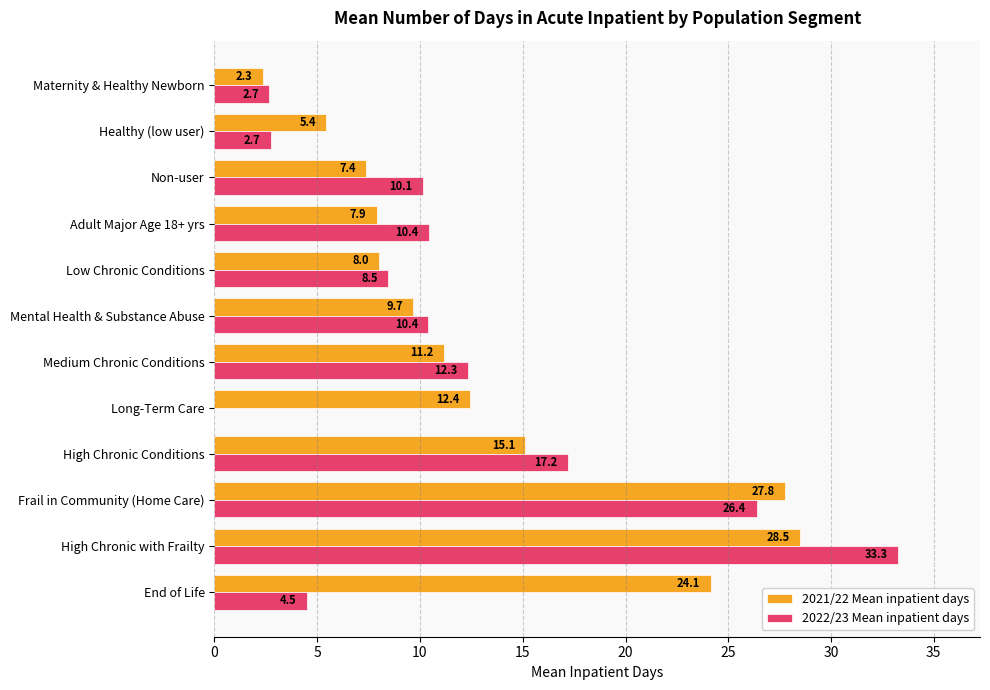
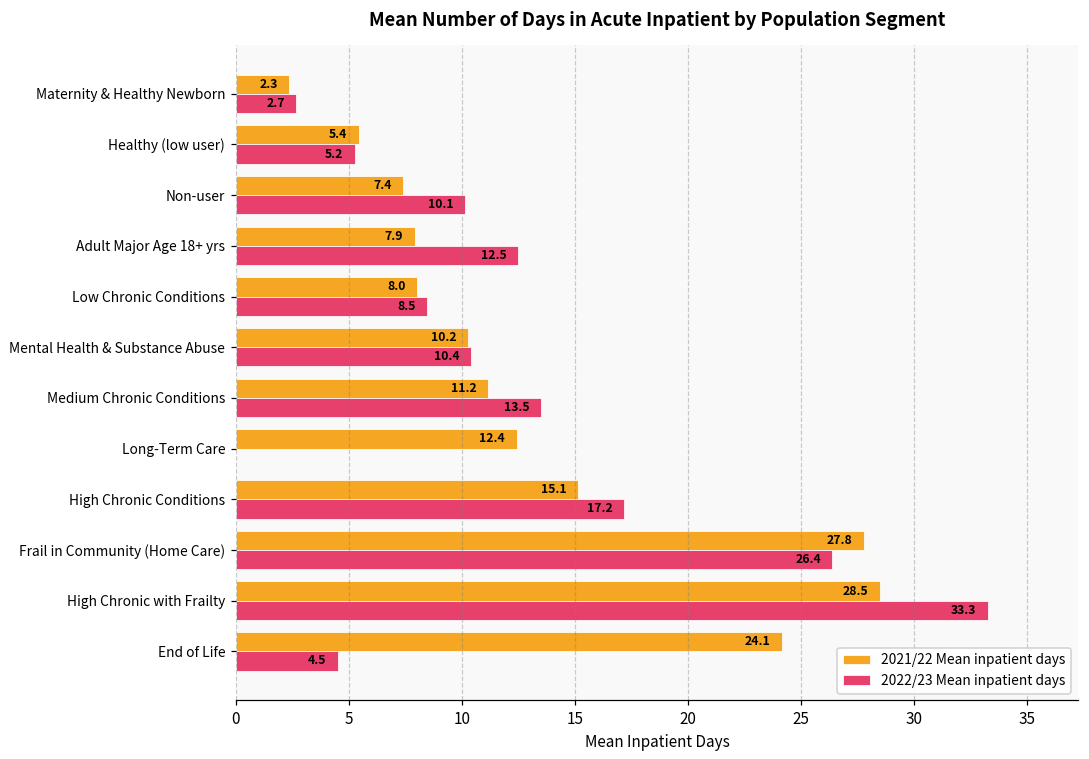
  {
    "2021/22 Mean inpatient days": {
      "Maternity & Healthy Newborn": 2.3,
      "Healthy (low user)": 5.4,
      "Non-user": 7.4,
      "Adult Major Age 18+ yrs": 7.9,
      "Low Chronic Conditions": 8.0,
-     "Mental Health & Substance Abuse": 9.7,
+     "Mental Health & Substance Abuse": 10.2,
      "Medium Chronic Conditions": 11.2,
      "Long-Term Care": 12.4,
      "High Chronic Conditions": 15.1,
      "Frail in Community (Home Care)": 27.8,
      "High Chronic with Frailty": 28.5,
      "End of Life": 24.1
    },
    "2022/23 Mean inpatient days": {
      "Maternity & Healthy Newborn": 2.7,
-     "Healthy (low user)": 2.7,
+     "Healthy (low user)": 5.2,
      "Non-user": 10.1,
-     "Adult Major Age 18+ yrs": 10.4,
+     "Adult Major Age 18+ yrs": 12.5,
      "Low Chronic Conditions": 8.5,
      "Mental Health & Substance Abuse": 10.4,
-     "Medium Chronic Conditions": 12.3,
+     "Medium Chronic Conditions": 13.5,
      "High Chronic Conditions": 17.2,
      "Frail in Community (Home Care)": 26.4,
      "High Chronic with Frailty": 33.3,
      "End of Life": 4.5
    }
  }
